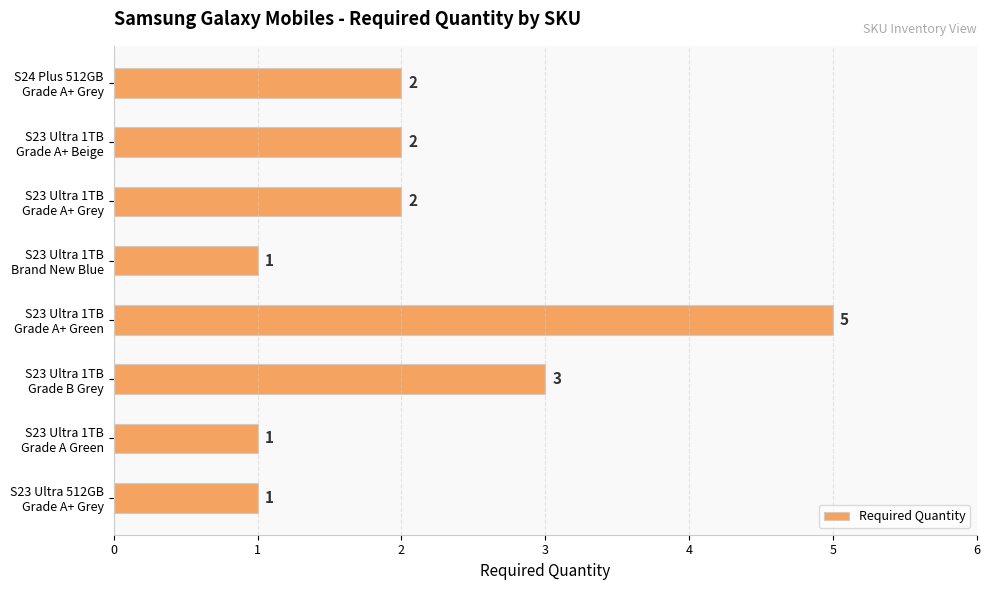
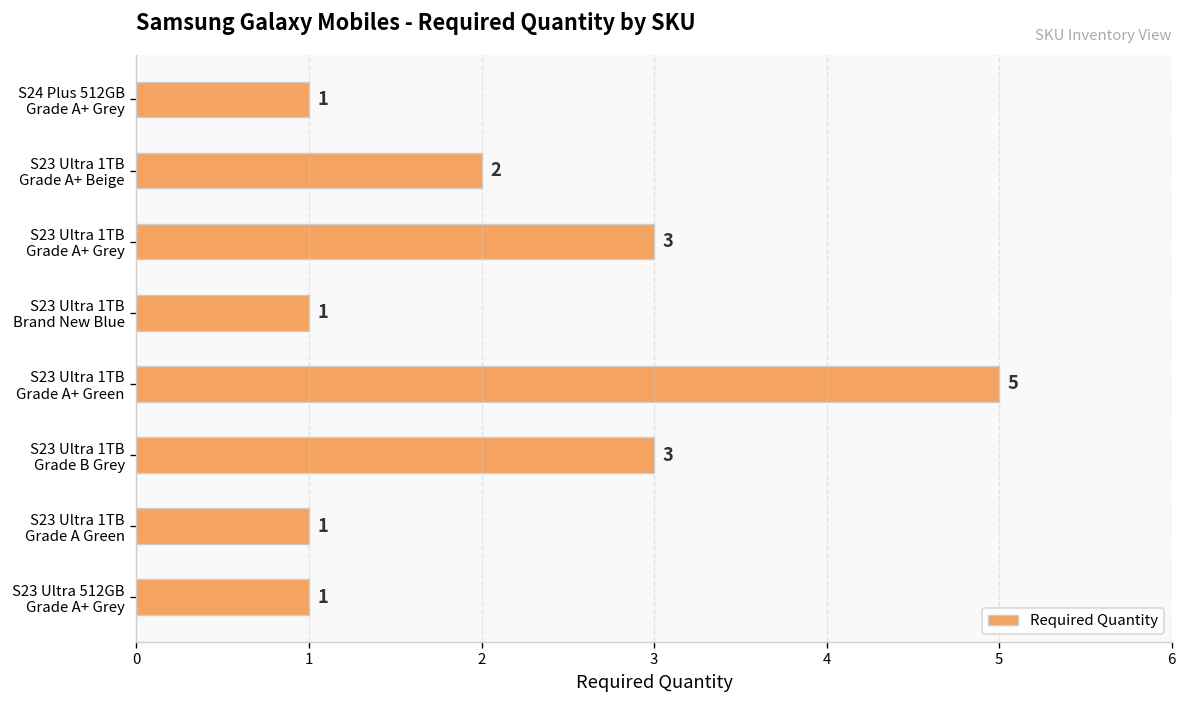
  {
-   "S24 Plus 512GB Grade A+ Grey": 2,
+   "S24 Plus 512GB Grade A+ Grey": 1,
    "S23 Ultra 1TB Grade A+ Beige": 2,
-   "S23 Ultra 1TB Grade A+ Grey": 2,
+   "S23 Ultra 1TB Grade A+ Grey": 3,
    "S23 Ultra 1TB Brand New Blue": 1,
    "S23 Ultra 1TB Grade A+ Green": 5,
    "S23 Ultra 1TB Grade B Grey": 3,
    "S23 Ultra 1TB Grade A Green": 1,
    "S23 Ultra 512GB Grade A+ Grey": 1
  }
